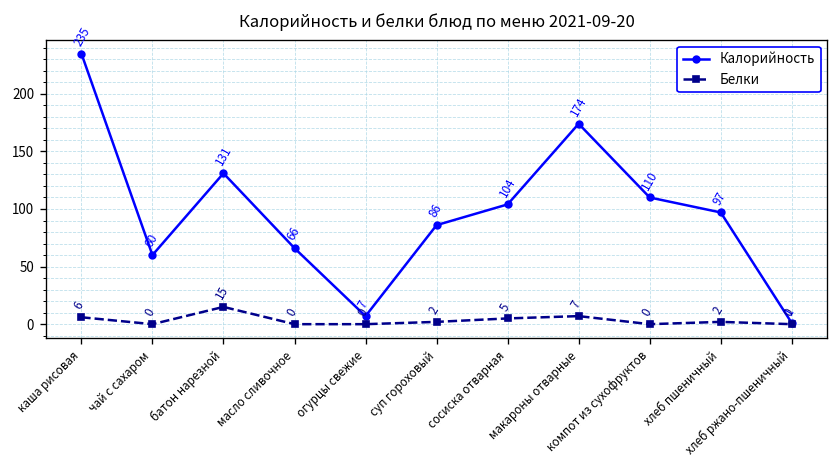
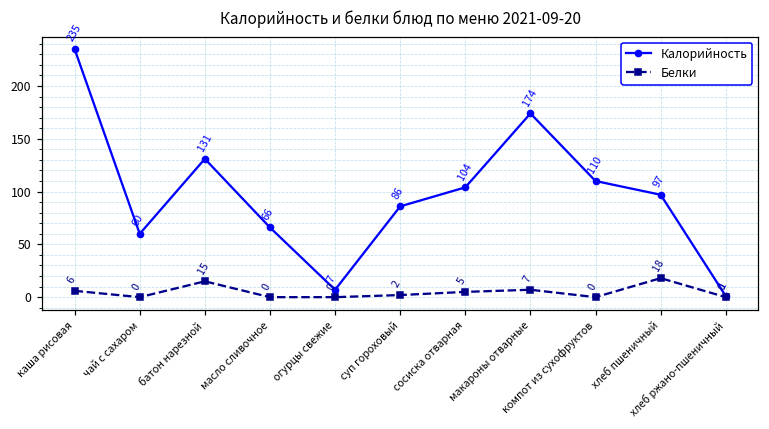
  {
    "Калорийность": {
      "каша рисовая": 235,
      "чай с сахаром": 60,
      "батон нарезной": 131,
      "масло сливочное": 66,
      "суп гороховый": 86,
      "сосиска отварная": 104,
      "макароны отварные": 174,
      "компот из сухофруктов": 110,
      "хлеб пшеничный": 97
    },
    "Белки": {
      "каша рисовая": 6,
      "чай с сахаром": 0,
      "батон нарезной": 15,
      "масло сливочное": 0,
      "суп гороховый": 2,
      "сосиска отварная": 5,
      "макароны отварные": 7,
      "компот из сухофруктов": 0,
-     "хлеб пшеничный": 2
+     "хлеб пшеничный": 18
    }
  }
